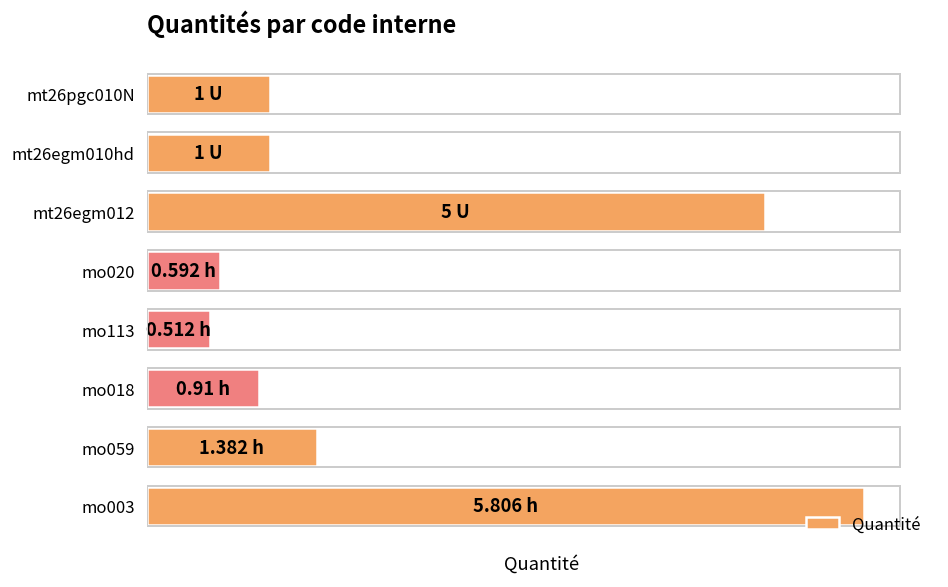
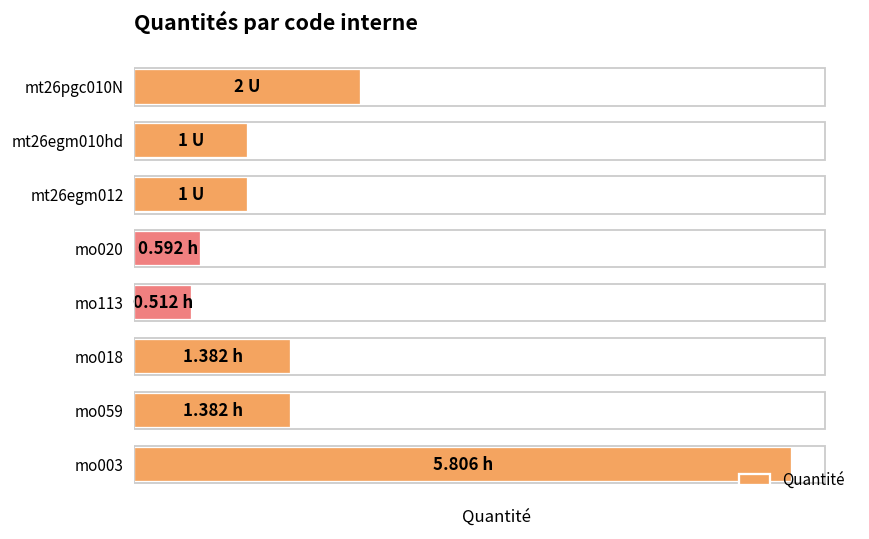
  {
-   "mt26pgc010N": 1,
+   "mt26pgc010N": 2,
    "mt26egm010hd": 1,
-   "mt26egm012": 5,
+   "mt26egm012": 1,
    "mo020": 0.592,
    "mo113": 0.512,
-   "mo018": 0.91,
+   "mo018": 1.382,
    "mo059": 1.382,
    "mo003": 5.806
  }
